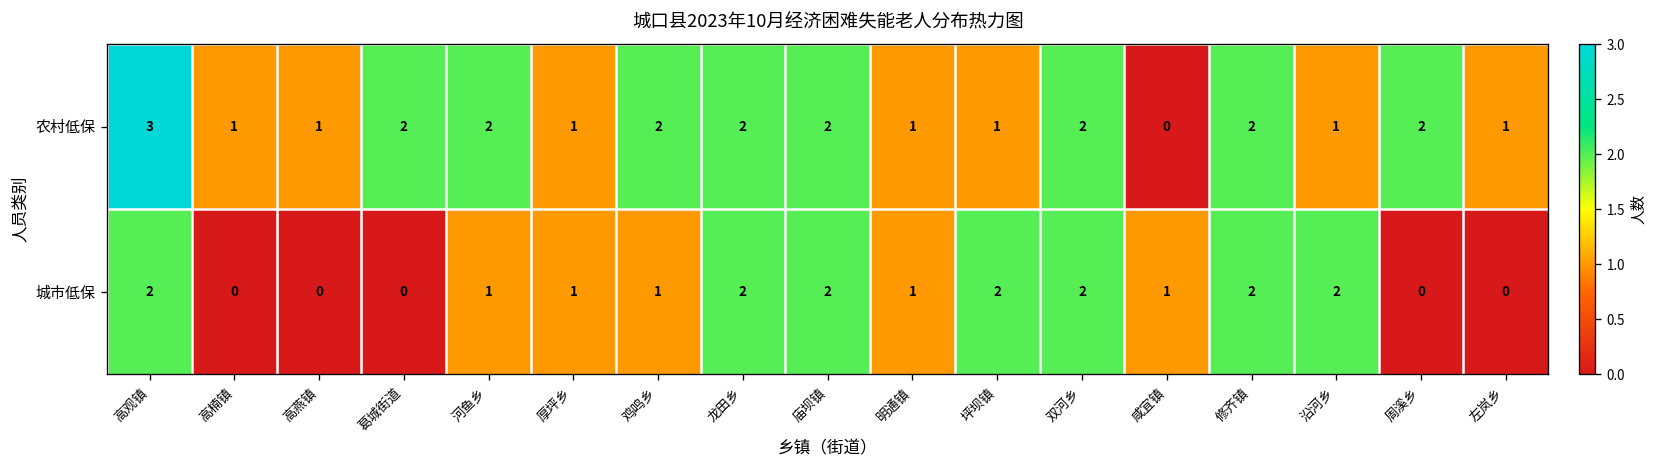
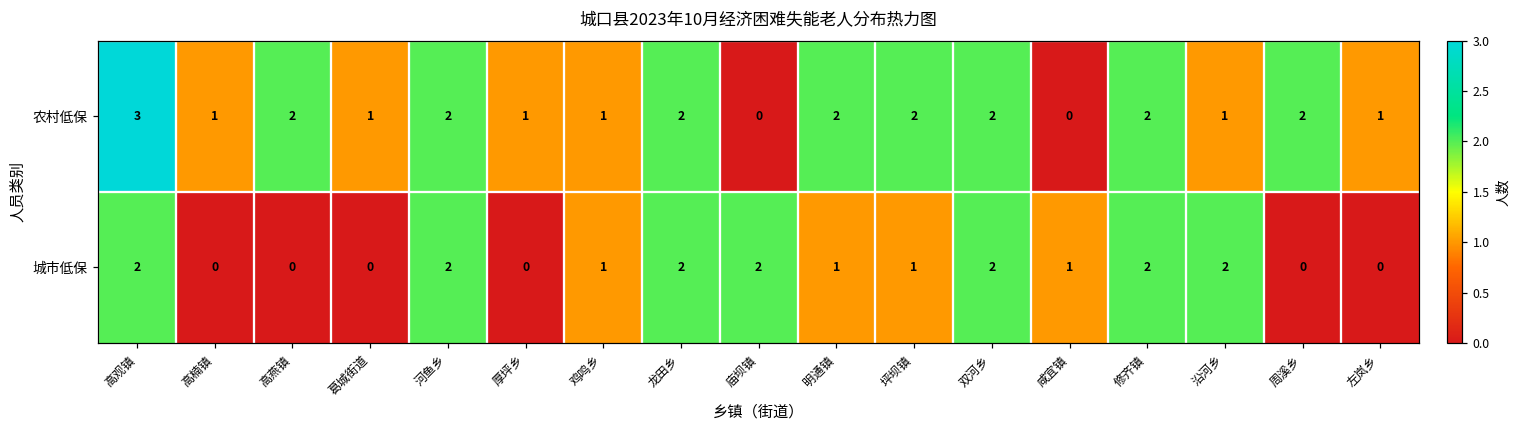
  {
    "农村低保": {
      "高观镇": 3,
      "高楠镇": 1,
-     "高燕镇": 1,
-     "葛城街道": 2,
+     "高燕镇": 2,
+     "葛城街道": 1,
      "河鱼乡": 2,
      "厚坪乡": 1,
-     "鸡鸣乡": 2,
+     "鸡鸣乡": 1,
      "龙田乡": 2,
-     "庙坝镇": 2,
-     "明通镇": 1,
-     "坪坝镇": 1,
+     "庙坝镇": 0,
+     "明通镇": 2,
+     "坪坝镇": 2,
      "双河乡": 2,
      "咸宜镇": 0,
      "修齐镇": 2,
      "沿河乡": 1,
      "周溪乡": 2,
      "左岚乡": 1
    },
    "城市低保": {
      "高观镇": 2,
      "高楠镇": 0,
      "高燕镇": 0,
      "葛城街道": 0,
-     "河鱼乡": 1,
-     "厚坪乡": 1,
+     "河鱼乡": 2,
+     "厚坪乡": 0,
      "鸡鸣乡": 1,
      "龙田乡": 2,
      "庙坝镇": 2,
      "明通镇": 1,
-     "坪坝镇": 2,
+     "坪坝镇": 1,
      "双河乡": 2,
      "咸宜镇": 1,
      "修齐镇": 2,
      "沿河乡": 2,
      "周溪乡": 0,
      "左岚乡": 0
    }
  }
